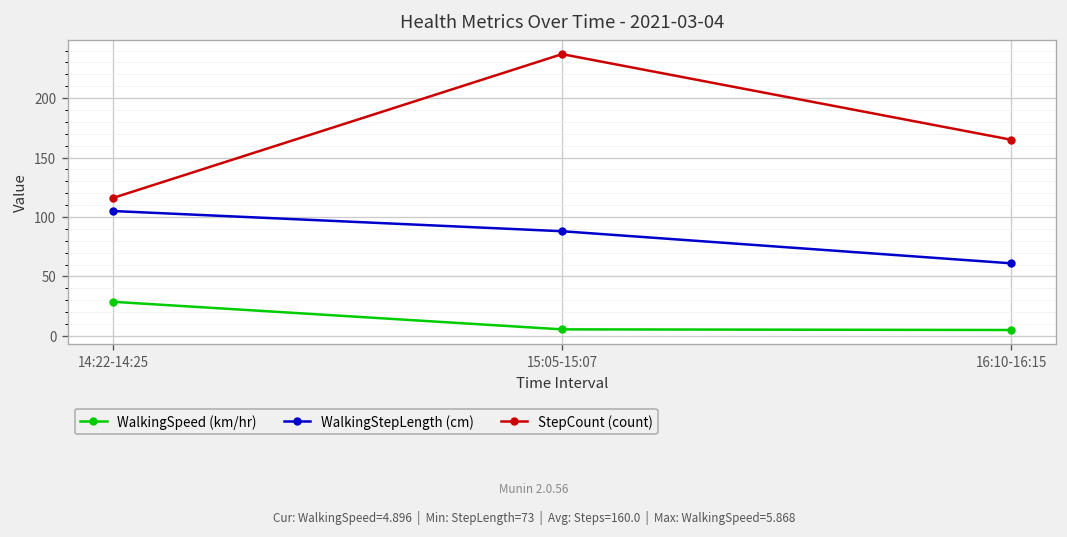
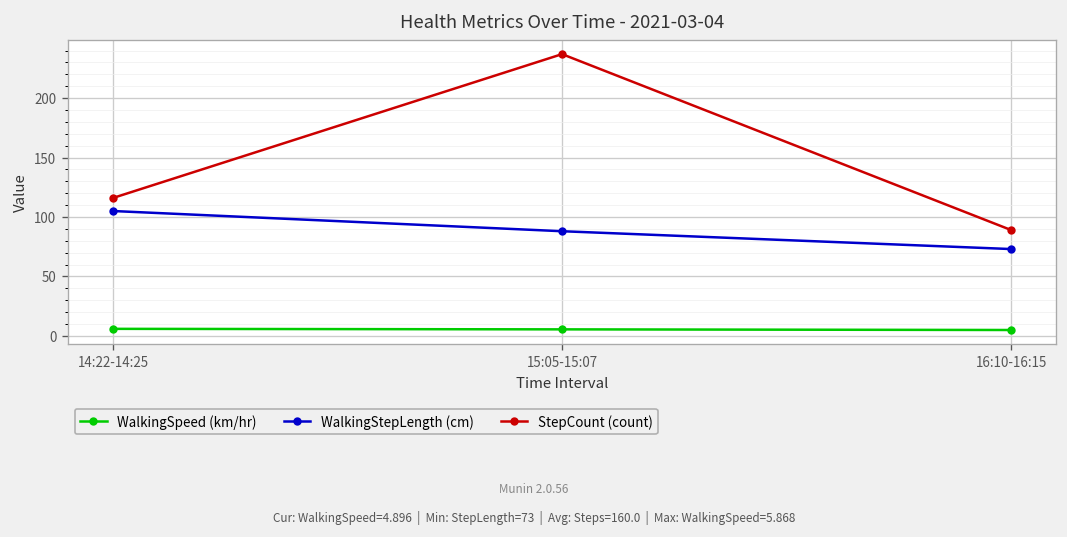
  {
    "WalkingSpeed (km/hr)": {
-     "14:22-14:25": 30,
+     "14:22-14:25": 10,
      "15:05-15:07": 10,
      "16:10-16:15": 0
    },
    "WalkingStepLength (cm)": {
      "14:22-14:25": 110,
      "15:05-15:07": 90,
-     "16:10-16:15": 60
+     "16:10-16:15": 70
    },
    "StepCount (count)": {
      "14:22-14:25": 120,
      "15:05-15:07": 240,
-     "16:10-16:15": 170
+     "16:10-16:15": 90
    }
  }
